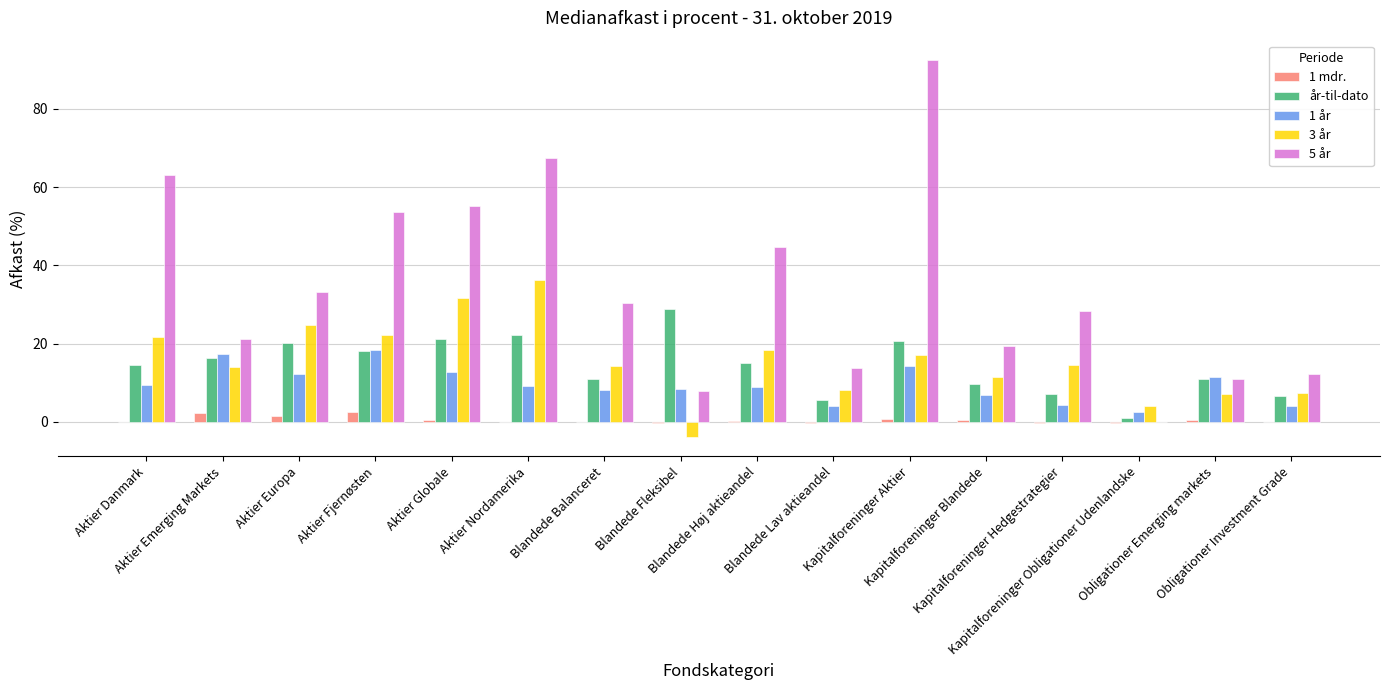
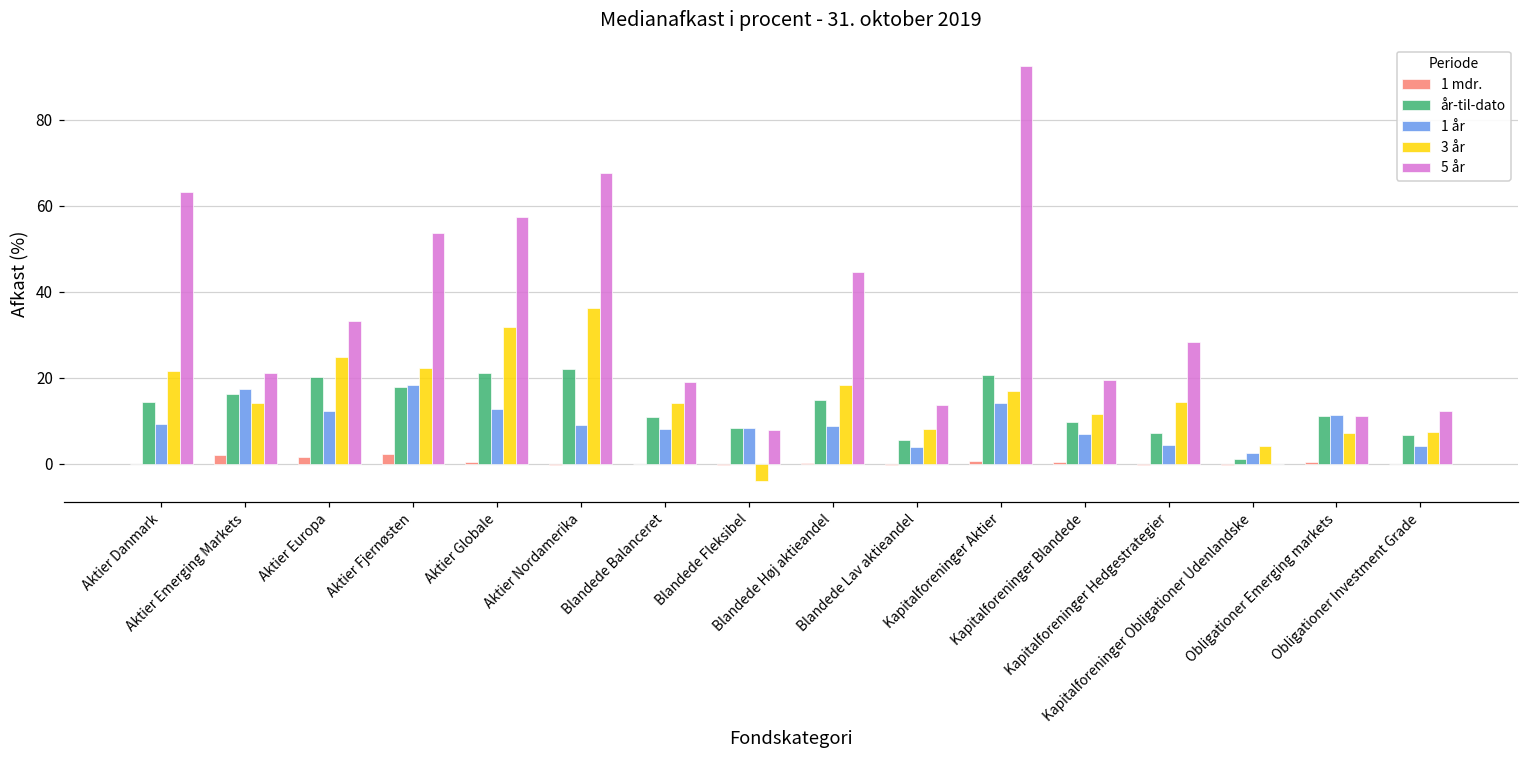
  {
    "1 mdr.": {
      "Aktier Emerging Markets": 2,
      "Aktier Europa": 2,
      "Aktier Fjernøsten": 2,
      "Kapitalforeninger Aktier": 1
    },
    "år-til-dato": {
      "Aktier Danmark": 15,
      "Aktier Emerging Markets": 16,
      "Aktier Europa": 20,
      "Aktier Fjernøsten": 18,
      "Aktier Globale": 21,
      "Aktier Nordamerika": 22,
      "Blandede Balanceret": 11,
-     "Blandede Fleksibel": 29,
+     "Blandede Fleksibel": 8,
      "Blandede Høj aktieandel": 15,
      "Blandede Lav aktieandel": 6,
      "Kapitalforeninger Aktier": 21,
      "Kapitalforeninger Blandede": 10,
      "Kapitalforeninger Hedgestrategier": 7,
      "Kapitalforeninger Obligationer Udenlandske": 1,
      "Obligationer Emerging markets": 11,
      "Obligationer Investment Grade": 7
    },
    "1 år": {
      "Aktier Danmark": 9,
      "Aktier Emerging Markets": 17,
      "Aktier Europa": 12,
      "Aktier Fjernøsten": 18,
      "Aktier Globale": 13,
      "Aktier Nordamerika": 9,
      "Blandede Balanceret": 8,
      "Blandede Fleksibel": 8,
      "Blandede Høj aktieandel": 9,
      "Blandede Lav aktieandel": 4,
      "Kapitalforeninger Aktier": 14,
      "Kapitalforeninger Blandede": 7,
      "Kapitalforeninger Hedgestrategier": 4,
      "Kapitalforeninger Obligationer Udenlandske": 3,
      "Obligationer Emerging markets": 11,
      "Obligationer Investment Grade": 4
    },
    "3 år": {
      "Aktier Danmark": 22,
      "Aktier Emerging Markets": 14,
      "Aktier Europa": 25,
      "Aktier Fjernøsten": 22,
      "Aktier Globale": 32,
      "Aktier Nordamerika": 36,
      "Blandede Balanceret": 14,
      "Blandede Fleksibel": -4,
      "Blandede Høj aktieandel": 18,
      "Blandede Lav aktieandel": 8,
      "Kapitalforeninger Aktier": 17,
      "Kapitalforeninger Blandede": 11,
      "Kapitalforeninger Hedgestrategier": 14,
      "Kapitalforeninger Obligationer Udenlandske": 4,
      "Obligationer Emerging markets": 7,
      "Obligationer Investment Grade": 7
    },
    "5 år": {
      "Aktier Danmark": 63,
      "Aktier Emerging Markets": 21,
      "Aktier Europa": 33,
      "Aktier Fjernøsten": 54,
-     "Aktier Globale": 55,
+     "Aktier Globale": 57,
      "Aktier Nordamerika": 68,
-     "Blandede Balanceret": 30,
+     "Blandede Balanceret": 19,
      "Blandede Fleksibel": 8,
      "Blandede Høj aktieandel": 45,
      "Blandede Lav aktieandel": 14,
      "Kapitalforeninger Aktier": 93,
      "Kapitalforeninger Blandede": 19,
      "Kapitalforeninger Hedgestrategier": 28,
      "Kapitalforeninger Obligationer Udenlandske": 0,
      "Obligationer Emerging markets": 11,
      "Obligationer Investment Grade": 12
    }
  }
